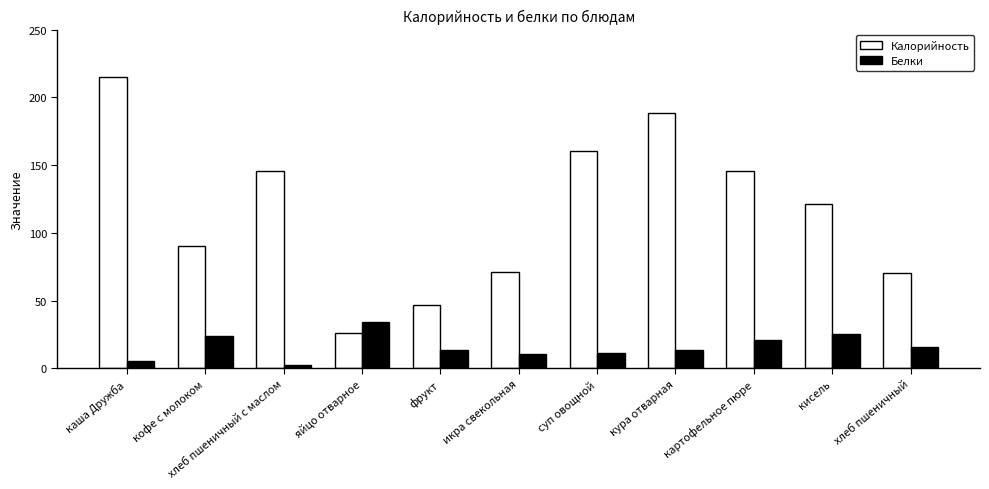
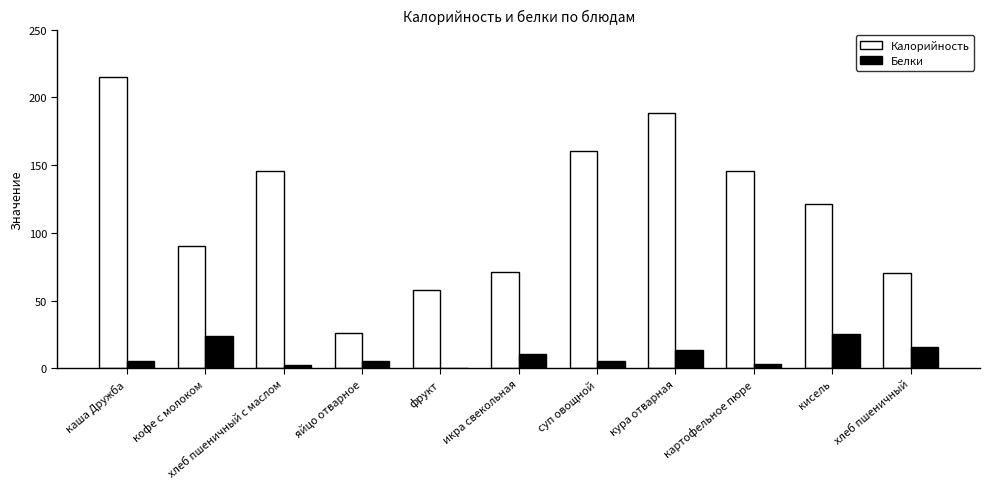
  {
    "Калорийность": {
      "каша Дружба": 215,
      "кофе с молоком": 91,
      "хлеб пшеничный с маслом": 145,
      "яйцо отварное": 26,
-     "фрукт": 47,
+     "фрукт": 58,
      "икра свекольная": 71,
      "суп овощной": 161,
      "кура отварная": 188,
      "картофельное пюре": 145,
      "кисель": 122,
      "хлеб пшеничный": 71
    },
    "Белки": {
      "каша Дружба": 5,
      "кофе с молоком": 23,
      "хлеб пшеничный с маслом": 2,
-     "яйцо отварное": 34,
-     "фрукт": 14,
+     "яйцо отварное": 5,
+     "фрукт": 0,
      "икра свекольная": 10,
-     "суп овощной": 11,
+     "суп овощной": 5,
      "кура отварная": 14,
-     "картофельное пюре": 21,
+     "картофельное пюре": 3,
      "кисель": 25,
      "хлеб пшеничный": 16
    }
  }
